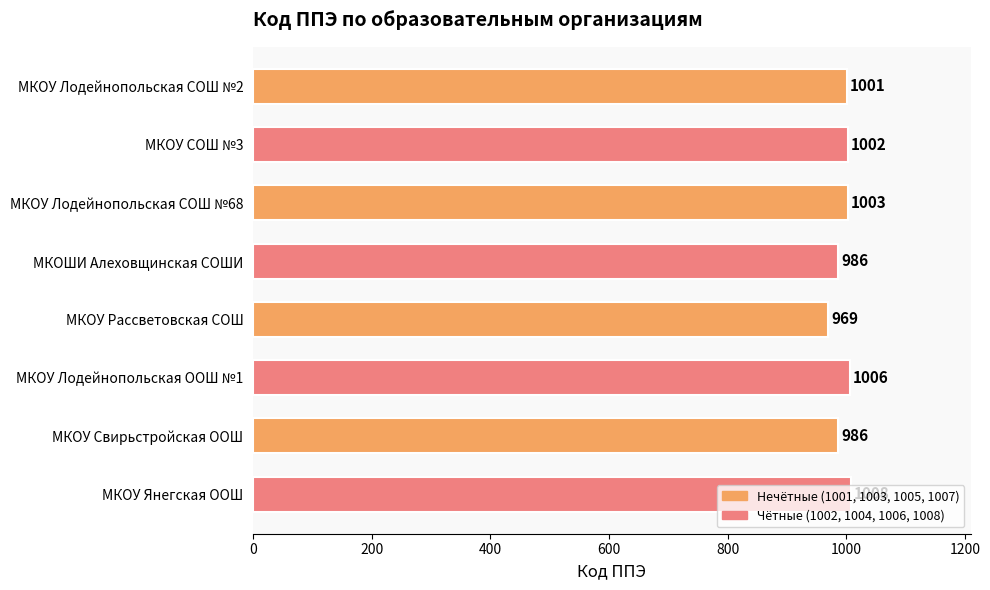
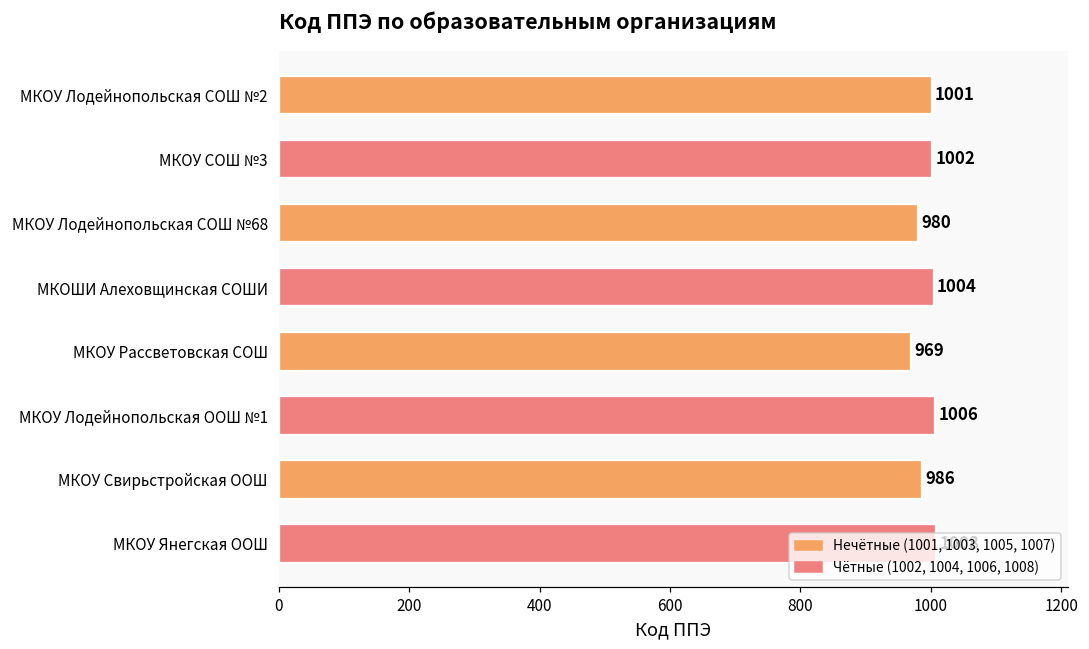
  {
    "МКОУ Лодейнопольская СОШ №2": 1001,
    "МКОУ СОШ №3": 1002,
-   "МКОУ Лодейнопольская СОШ №68": 1003,
-   "МКОШИ Алеховщинская СОШИ": 986,
+   "МКОУ Лодейнопольская СОШ №68": 980,
+   "МКОШИ Алеховщинская СОШИ": 1004,
    "МКОУ Рассветовская СОШ": 969,
    "МКОУ Лодейнопольская ООШ №1": 1006,
    "МКОУ Свирьстройская ООШ": 986
  }
